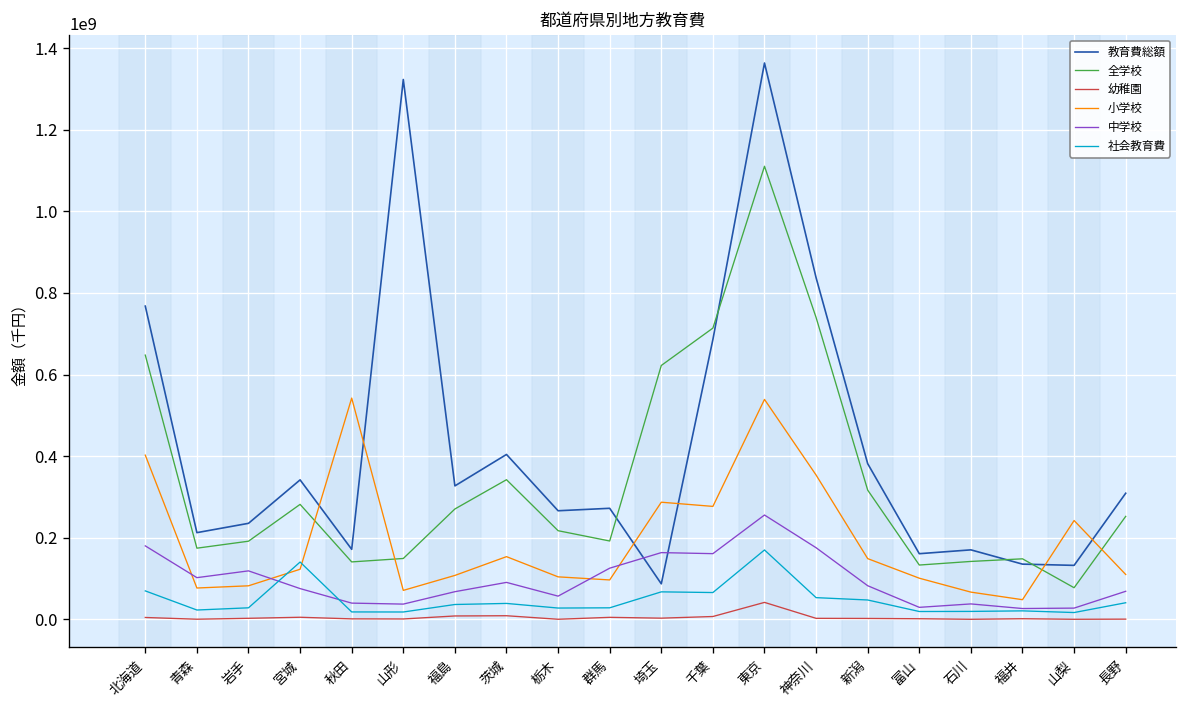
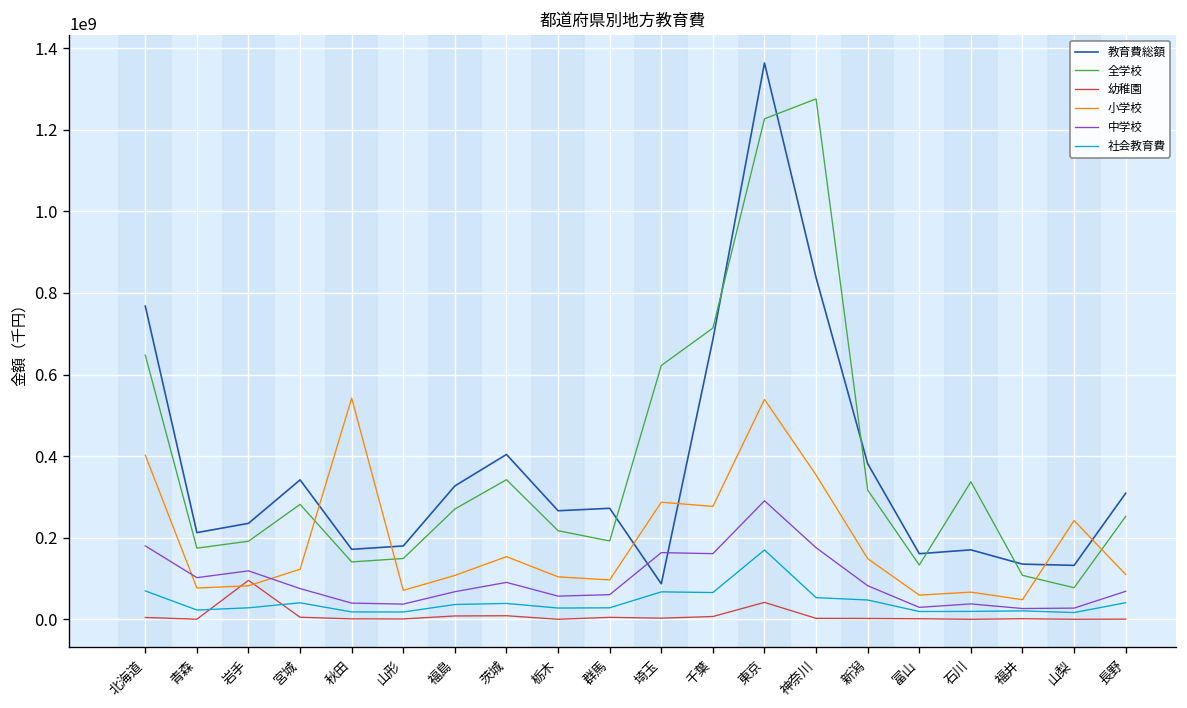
  {
    "教育費総額": {
      "北海道": 770000000,
      "青森": 210000000,
      "岩手": 240000000,
      "宮城": 340000000,
      "秋田": 170000000,
-     "山形": 1320000000,
+     "山形": 180000000,
      "福島": 330000000,
      "茨城": 400000000,
      "栃木": 270000000,
      "群馬": 270000000,
      "埼玉": 90000000,
      "千葉": 690000000,
      "東京": 1360000000,
      "神奈川": 840000000,
      "新潟": 380000000,
      "富山": 160000000,
      "石川": 170000000,
      "福井": 140000000,
      "山梨": 130000000,
      "長野": 310000000
    },
    "全学校": {
      "北海道": 650000000,
      "青森": 170000000,
      "岩手": 190000000,
      "宮城": 280000000,
      "秋田": 140000000,
      "山形": 150000000,
      "福島": 270000000,
      "茨城": 340000000,
      "栃木": 220000000,
      "群馬": 190000000,
      "埼玉": 620000000,
      "千葉": 710000000,
-     "東京": 1110000000,
-     "神奈川": 740000000,
+     "東京": 1230000000,
+     "神奈川": 1280000000,
      "新潟": 320000000,
      "富山": 130000000,
-     "石川": 140000000,
-     "福井": 150000000,
+     "石川": 340000000,
+     "福井": 110000000,
      "山梨": 80000000,
      "長野": 250000000
    },
    "幼稚園": {
      "北海道": 0,
      "青森": 0,
-     "岩手": 0,
+     "岩手": 100000000,
      "宮城": 10000000,
      "秋田": 0,
      "山形": 0,
      "福島": 10000000,
      "茨城": 10000000,
      "栃木": 0,
      "群馬": 0,
      "埼玉": 0,
      "千葉": 10000000,
      "東京": 40000000,
      "神奈川": 0,
      "新潟": 0,
      "富山": 0,
      "石川": 0,
      "福井": 0,
      "山梨": 0,
      "長野": 0
    },
    "小学校": {
      "北海道": 400000000,
      "青森": 80000000,
      "岩手": 80000000,
      "宮城": 120000000,
      "秋田": 540000000,
      "山形": 70000000,
      "福島": 110000000,
      "茨城": 150000000,
      "栃木": 100000000,
      "群馬": 100000000,
      "埼玉": 290000000,
      "千葉": 280000000,
      "東京": 540000000,
      "神奈川": 350000000,
      "新潟": 150000000,
-     "富山": 100000000,
+     "富山": 60000000,
      "石川": 70000000,
      "福井": 50000000,
      "山梨": 240000000,
      "長野": 110000000
    },
    "中学校": {
      "北海道": 180000000,
      "青森": 100000000,
      "岩手": 120000000,
      "宮城": 80000000,
      "秋田": 40000000,
      "山形": 40000000,
      "福島": 70000000,
      "茨城": 90000000,
      "栃木": 60000000,
-     "群馬": 130000000,
+     "群馬": 60000000,
      "埼玉": 160000000,
      "千葉": 160000000,
-     "東京": 260000000,
+     "東京": 290000000,
      "神奈川": 180000000,
      "新潟": 80000000,
      "富山": 30000000,
      "石川": 40000000,
      "山梨": 30000000,
      "長野": 70000000
    },
    "社会教育費": {
      "北海道": 70000000,
      "青森": 20000000,
      "岩手": 30000000,
-     "宮城": 140000000,
+     "宮城": 40000000,
      "秋田": 20000000,
      "山形": 20000000,
      "福島": 40000000,
      "茨城": 40000000,
      "栃木": 30000000,
      "群馬": 30000000,
      "埼玉": 70000000,
      "千葉": 70000000,
      "東京": 170000000,
      "神奈川": 50000000,
      "新潟": 50000000,
      "富山": 20000000,
      "石川": 20000000,
      "山梨": 20000000,
      "長野": 40000000
    }
  }
